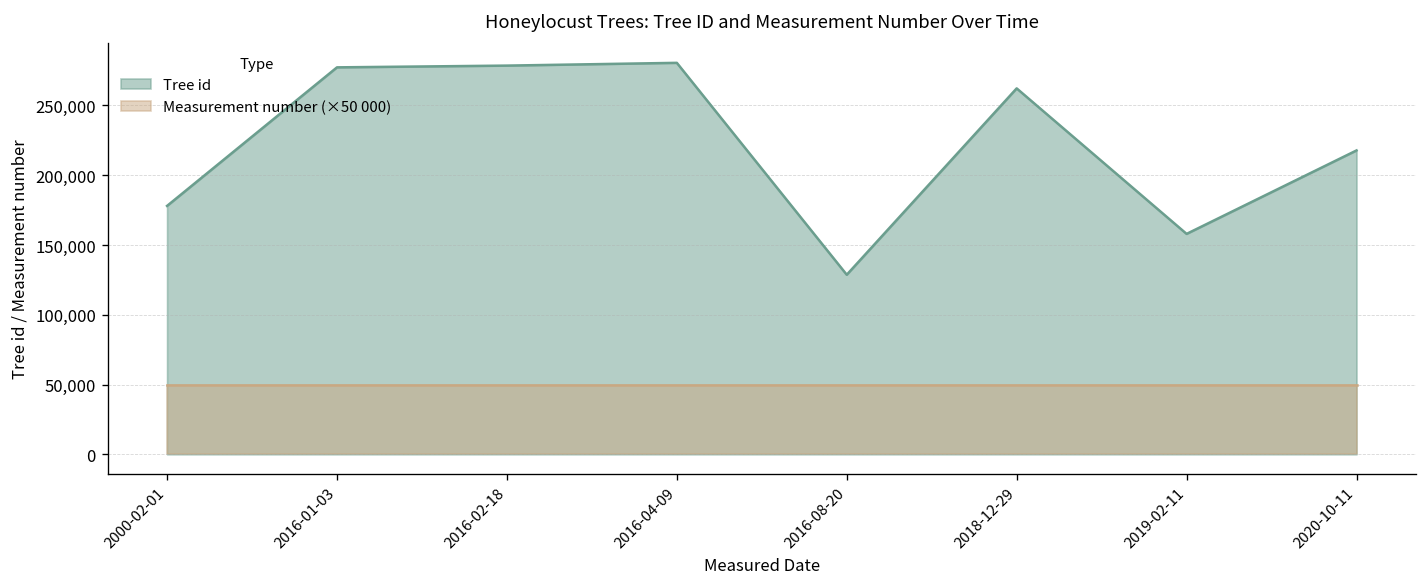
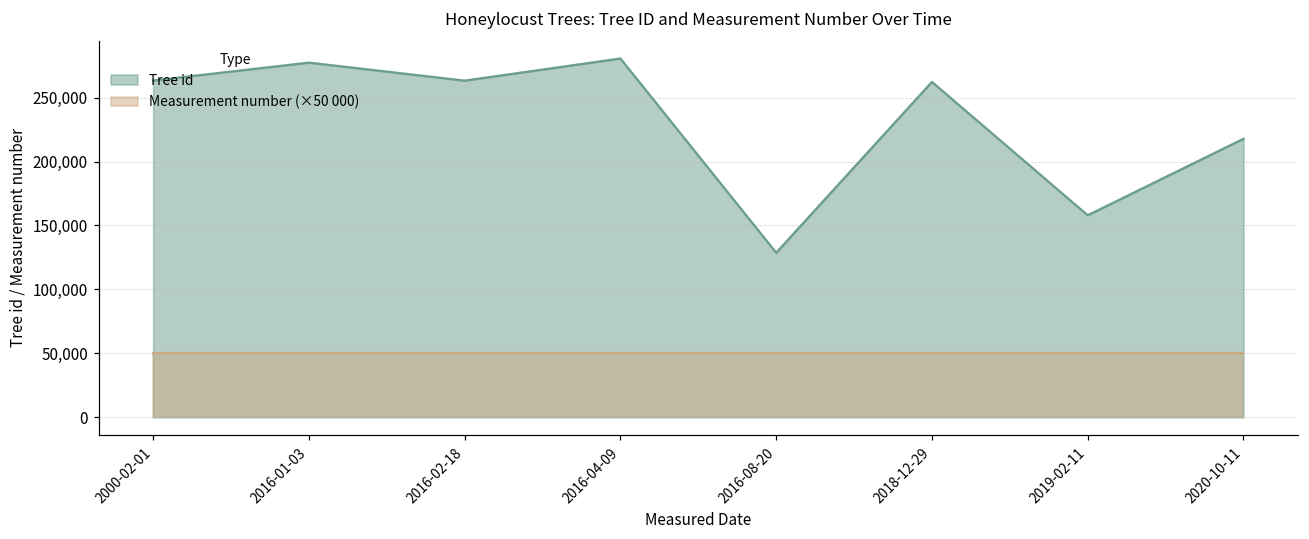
  {
    "Tree id": {
-     "2000-02-01": "178,000",
+     "2000-02-01": "263,000",
      "2016-01-03": "277,000",
-     "2016-02-18": "279,000",
+     "2016-02-18": "263,000",
      "2016-04-09": "281,000",
      "2016-08-20": "129,000",
      "2018-12-29": "262,000",
      "2019-02-11": "158,000",
      "2020-10-11": "218,000"
    },
    "Measurement number (×50 000)": {
      "2000-02-01": "50,000",
      "2016-01-03": "50,000",
      "2016-02-18": "50,000",
      "2016-04-09": "50,000",
      "2016-08-20": "50,000",
      "2018-12-29": "50,000",
      "2019-02-11": "50,000",
      "2020-10-11": "50,000"
    }
  }
